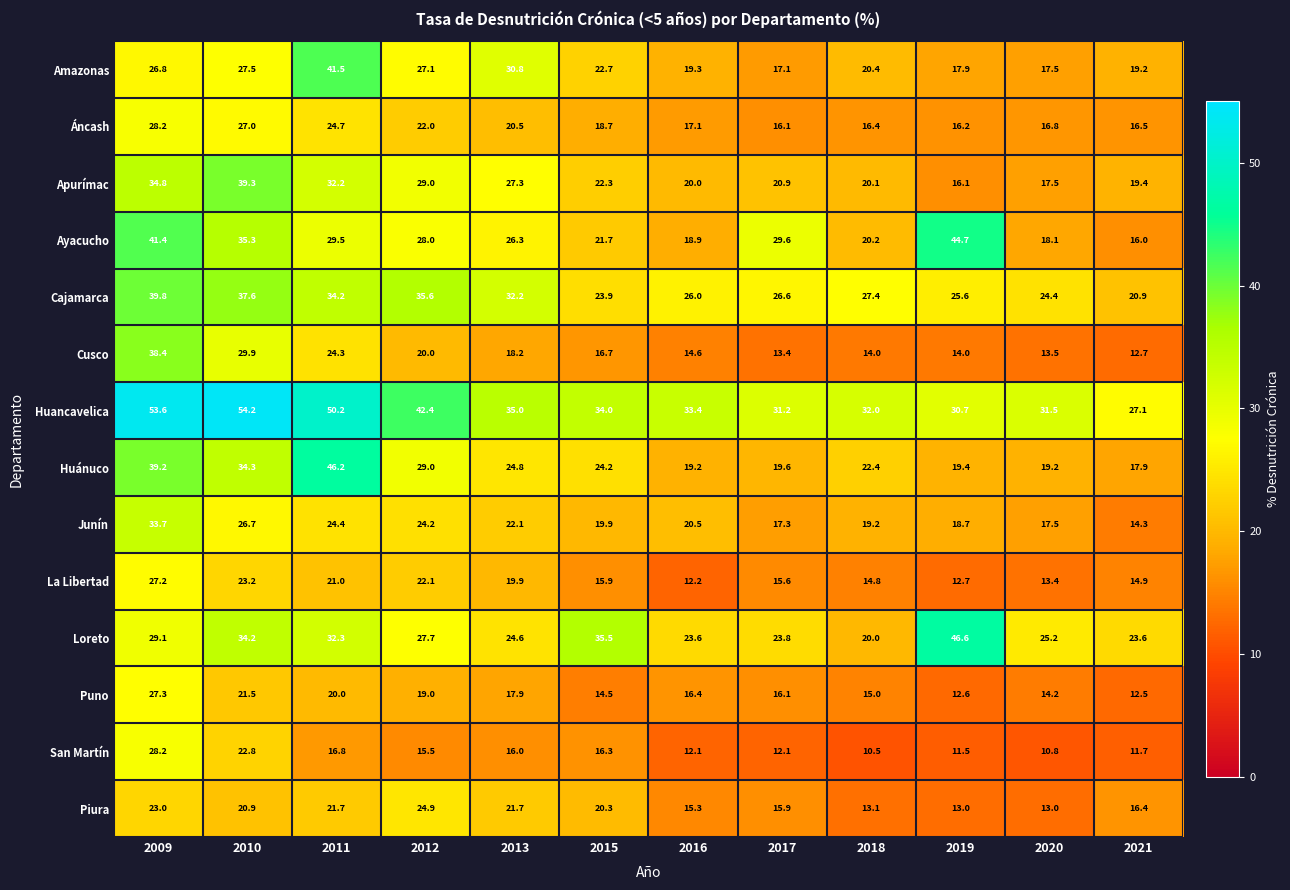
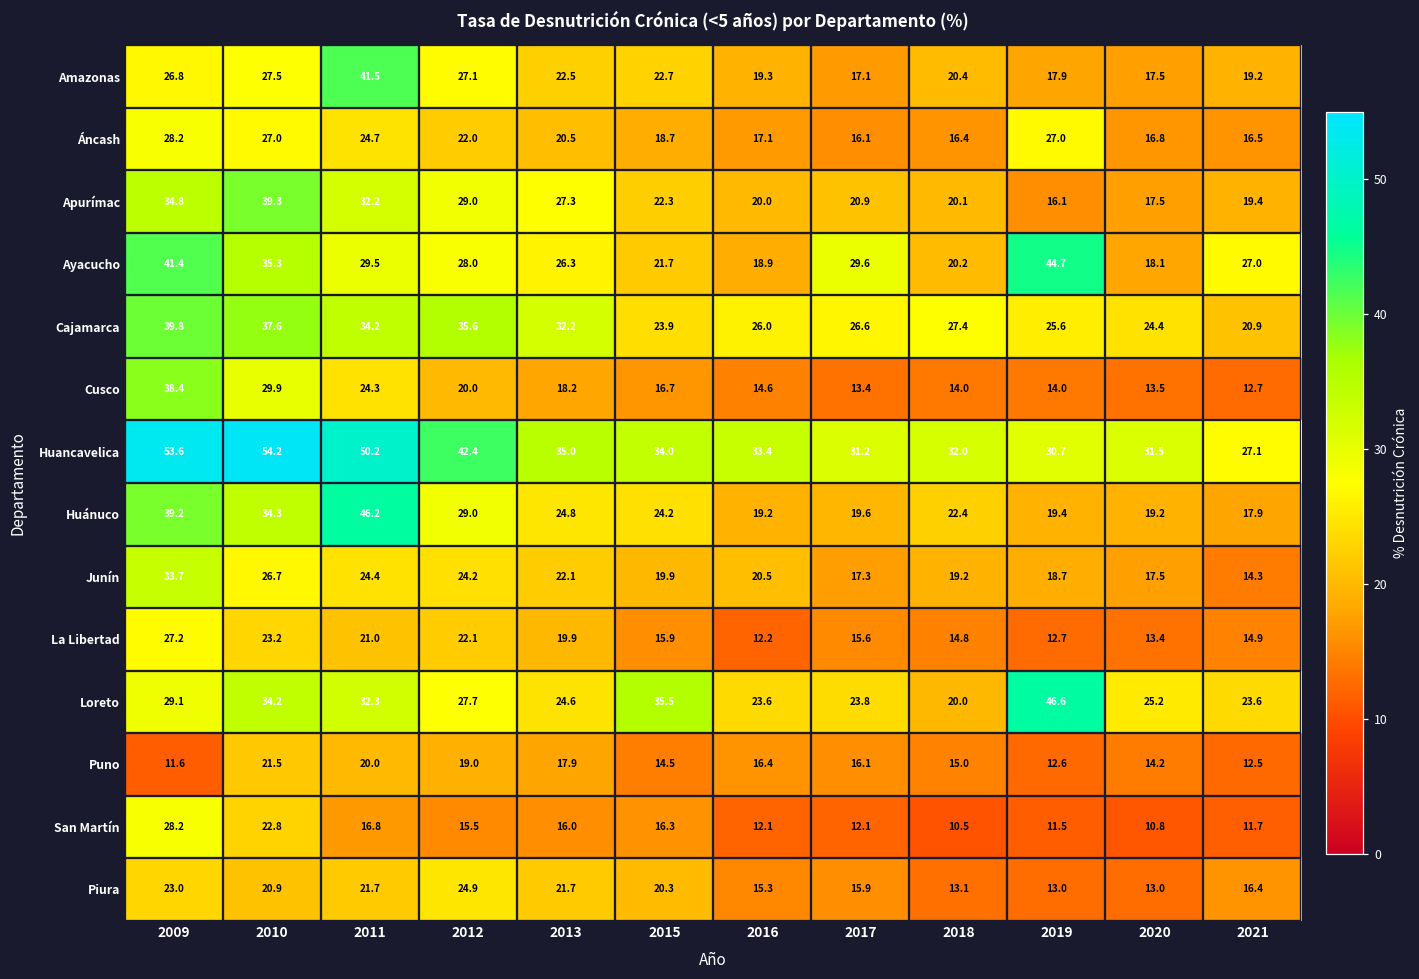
  {
    "Amazonas": {
      "2009": 26.8,
      "2010": 27.5,
      "2011": 41.5,
      "2012": 27.1,
-     "2013": 30.8,
+     "2013": 22.5,
      "2015": 22.7,
      "2016": 19.3,
      "2017": 17.1,
      "2018": 20.4,
      "2019": 17.9,
      "2020": 17.5,
      "2021": 19.2
    },
    "Áncash": {
      "2009": 28.2,
      "2010": 27.0,
      "2011": 24.7,
      "2012": 22.0,
      "2013": 20.5,
      "2015": 18.7,
      "2016": 17.1,
      "2017": 16.1,
      "2018": 16.4,
-     "2019": 16.2,
+     "2019": 27.0,
      "2020": 16.8,
      "2021": 16.5
    },
    "Apurímac": {
      "2009": 34.8,
      "2010": 39.3,
      "2011": 32.2,
      "2012": 29.0,
      "2013": 27.3,
      "2015": 22.3,
      "2016": 20.0,
      "2017": 20.9,
      "2018": 20.1,
      "2019": 16.1,
      "2020": 17.5,
      "2021": 19.4
    },
    "Ayacucho": {
      "2009": 41.4,
      "2010": 35.3,
      "2011": 29.5,
      "2012": 28.0,
      "2013": 26.3,
      "2015": 21.7,
      "2016": 18.9,
      "2017": 29.6,
      "2018": 20.2,
      "2019": 44.7,
      "2020": 18.1,
-     "2021": 16.0
+     "2021": 27.0
    },
    "Cajamarca": {
      "2009": 39.8,
      "2010": 37.6,
      "2011": 34.2,
      "2012": 35.6,
      "2013": 32.2,
      "2015": 23.9,
      "2016": 26.0,
      "2017": 26.6,
      "2018": 27.4,
      "2019": 25.6,
      "2020": 24.4,
      "2021": 20.9
    },
    "Cusco": {
      "2009": 38.4,
      "2010": 29.9,
      "2011": 24.3,
      "2012": 20.0,
      "2013": 18.2,
      "2015": 16.7,
      "2016": 14.6,
      "2017": 13.4,
      "2018": 14.0,
      "2019": 14.0,
      "2020": 13.5,
      "2021": 12.7
    },
    "Huancavelica": {
      "2009": 53.6,
      "2010": 54.2,
      "2011": 50.2,
      "2012": 42.4,
      "2013": 35.0,
      "2015": 34.0,
      "2016": 33.4,
      "2017": 31.2,
      "2018": 32.0,
      "2019": 30.7,
      "2020": 31.5,
      "2021": 27.1
    },
    "Huánuco": {
      "2009": 39.2,
      "2010": 34.3,
      "2011": 46.2,
      "2012": 29.0,
      "2013": 24.8,
      "2015": 24.2,
      "2016": 19.2,
      "2017": 19.6,
      "2018": 22.4,
      "2019": 19.4,
      "2020": 19.2,
      "2021": 17.9
    },
    "Junín": {
      "2009": 33.7,
      "2010": 26.7,
      "2011": 24.4,
      "2012": 24.2,
      "2013": 22.1,
      "2015": 19.9,
      "2016": 20.5,
      "2017": 17.3,
      "2018": 19.2,
      "2019": 18.7,
      "2020": 17.5,
      "2021": 14.3
    },
    "La Libertad": {
      "2009": 27.2,
      "2010": 23.2,
      "2011": 21.0,
      "2012": 22.1,
      "2013": 19.9,
      "2015": 15.9,
      "2016": 12.2,
      "2017": 15.6,
      "2018": 14.8,
      "2019": 12.7,
      "2020": 13.4,
      "2021": 14.9
    },
    "Loreto": {
      "2009": 29.1,
      "2010": 34.2,
      "2011": 32.3,
      "2012": 27.7,
      "2013": 24.6,
      "2015": 35.5,
      "2016": 23.6,
      "2017": 23.8,
      "2018": 20.0,
      "2019": 46.6,
      "2020": 25.2,
      "2021": 23.6
    },
    "Puno": {
-     "2009": 27.3,
+     "2009": 11.6,
      "2010": 21.5,
      "2011": 20.0,
      "2012": 19.0,
      "2013": 17.9,
      "2015": 14.5,
      "2016": 16.4,
      "2017": 16.1,
      "2018": 15.0,
      "2019": 12.6,
      "2020": 14.2,
      "2021": 12.5
    },
    "San Martín": {
      "2009": 28.2,
      "2010": 22.8,
      "2011": 16.8,
      "2012": 15.5,
      "2013": 16.0,
      "2015": 16.3,
      "2016": 12.1,
      "2017": 12.1,
      "2018": 10.5,
      "2019": 11.5,
      "2020": 10.8,
      "2021": 11.7
    },
    "Piura": {
      "2009": 23.0,
      "2010": 20.9,
      "2011": 21.7,
      "2012": 24.9,
      "2013": 21.7,
      "2015": 20.3,
      "2016": 15.3,
      "2017": 15.9,
      "2018": 13.1,
      "2019": 13.0,
      "2020": 13.0,
      "2021": 16.4
    }
  }
